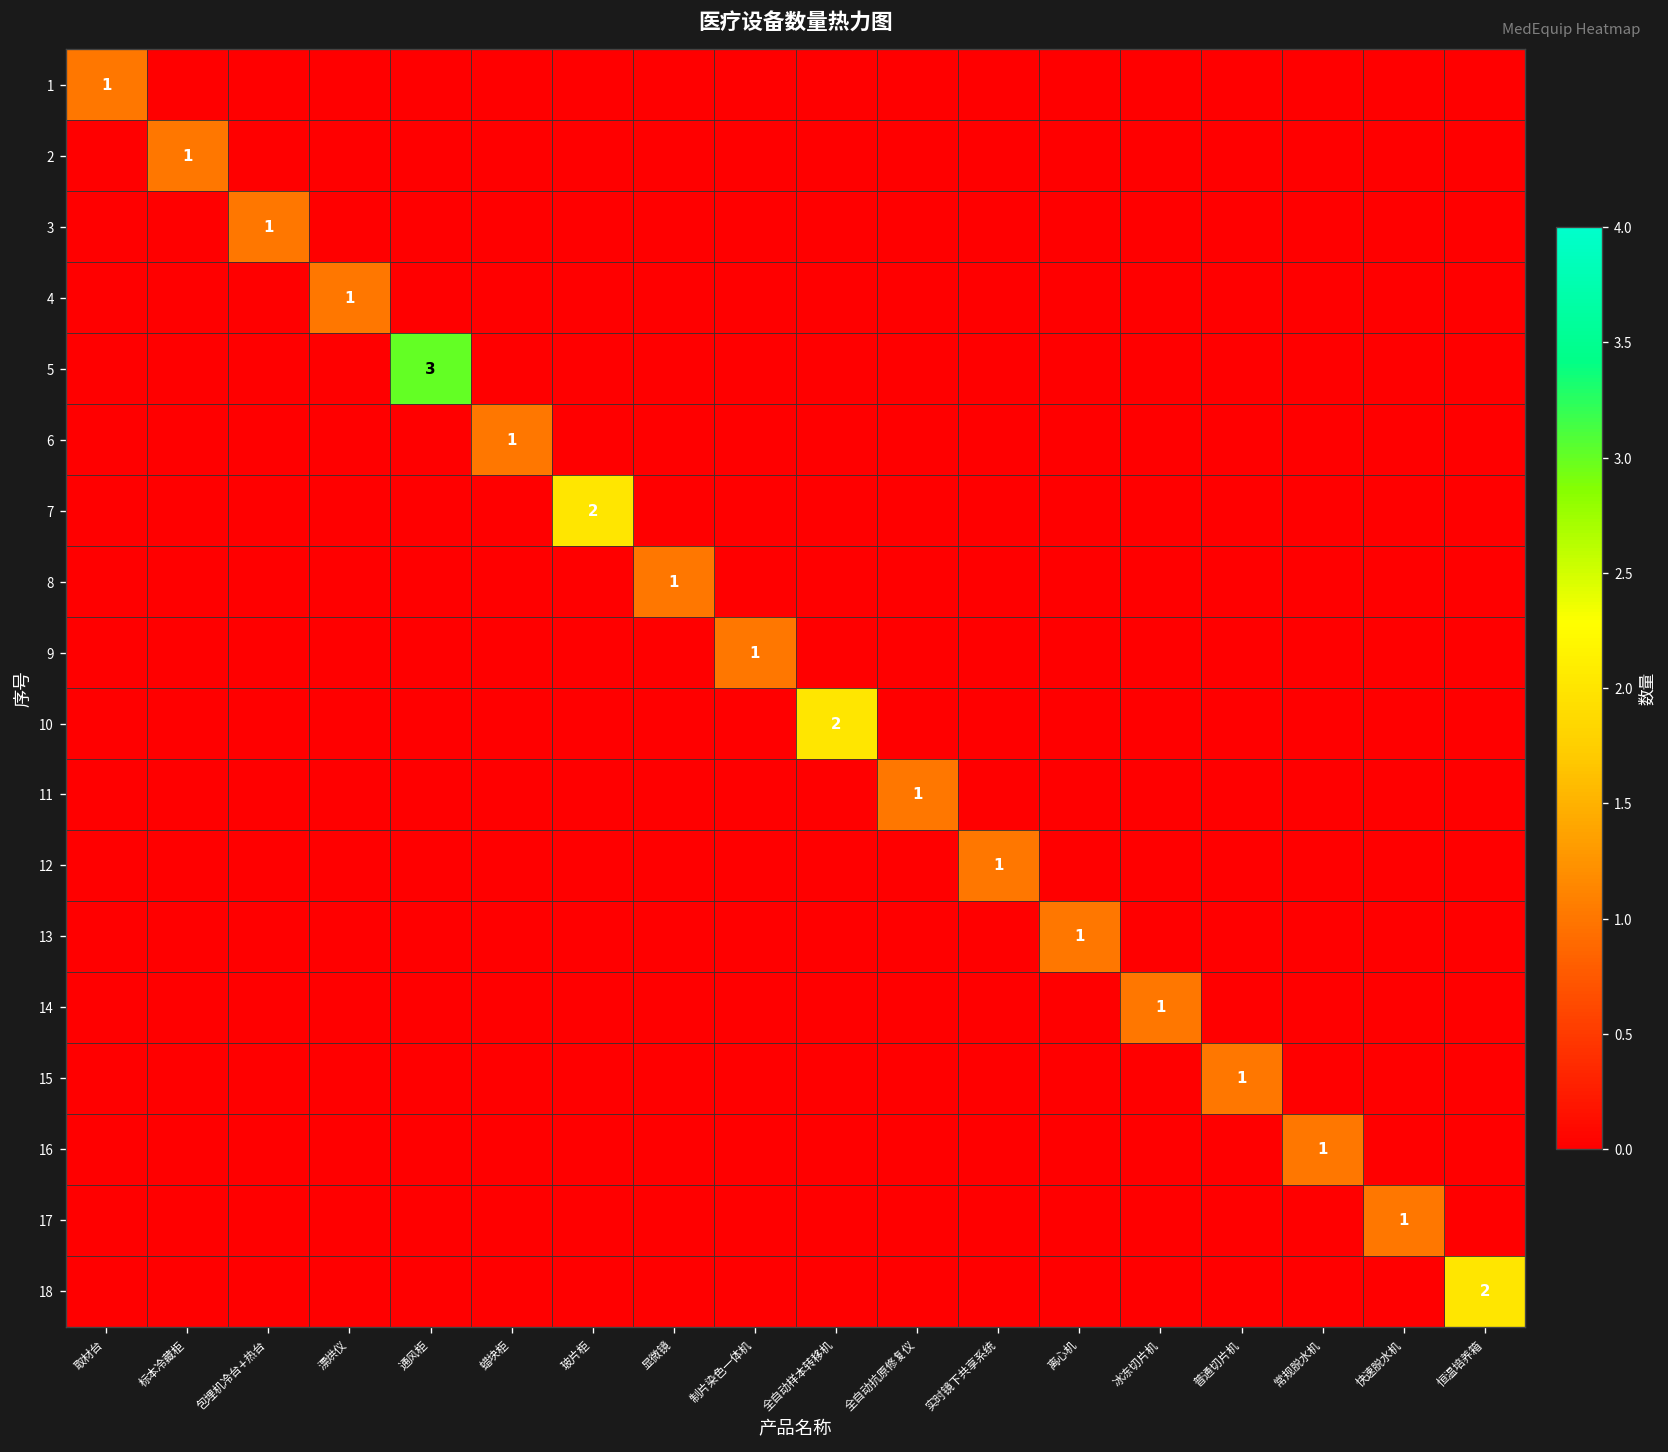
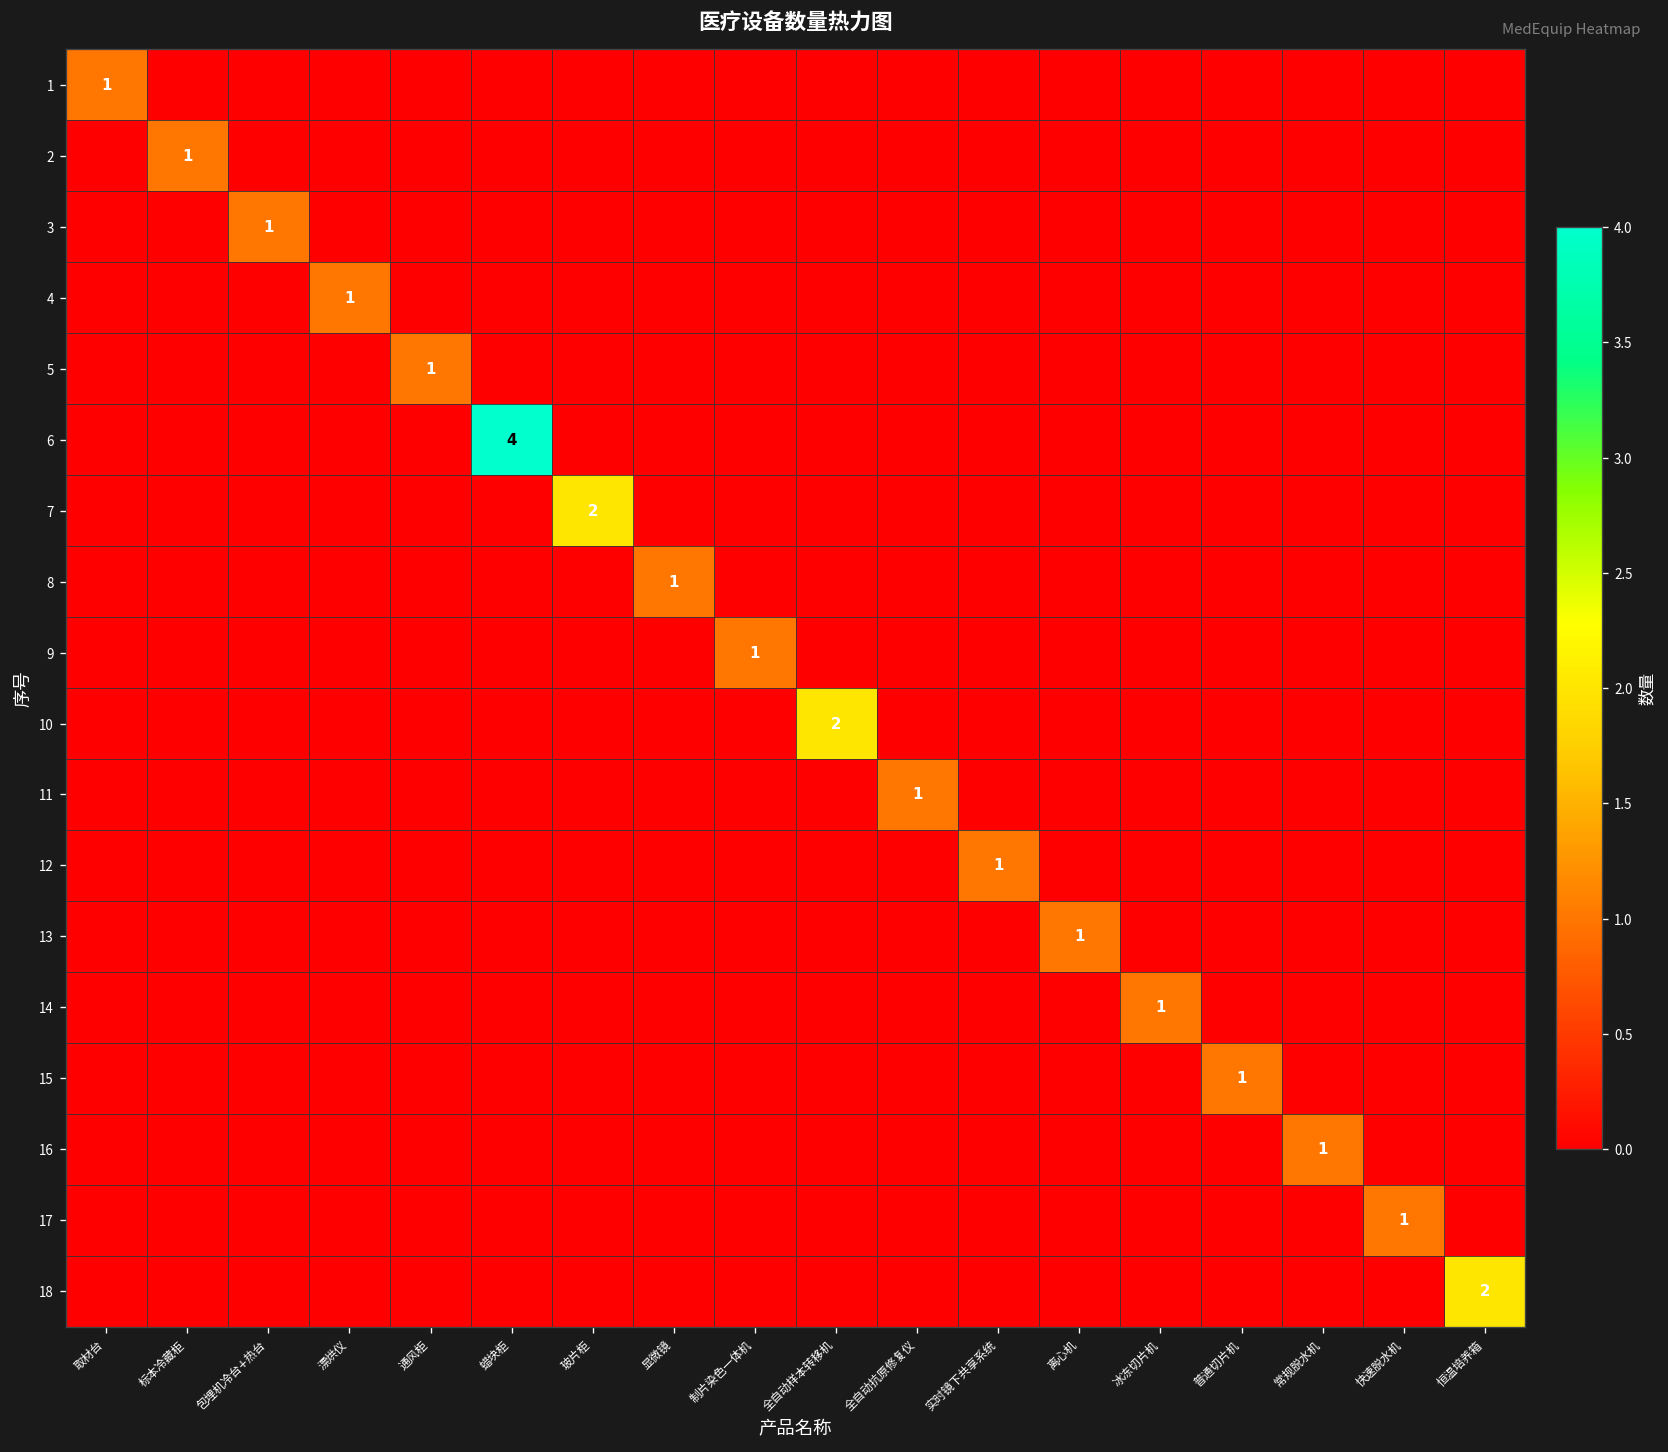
  {
    "1": {
      "取材台": 1
    },
    "2": {
      "标本冷藏柜": 1
    },
    "3": {
      "包埋机冷台+热台": 1
    },
    "4": {
      "漂烘仪": 1
    },
    "5": {
-     "通风柜": 3
+     "通风柜": 1
    },
    "6": {
-     "蜡块柜": 1
+     "蜡块柜": 4
    },
    "7": {
      "玻片柜": 2
    },
    "8": {
      "显微镜": 1
    },
    "9": {
      "制片染色一体机": 1
    },
    "10": {
      "全自动样本转移机": 2
    },
    "11": {
      "全自动抗原修复仪": 1
    },
    "12": {
      "实时镜下共享系统": 1
    },
    "13": {
      "离心机": 1
    },
    "14": {
      "冰冻切片机": 1
    },
    "15": {
      "普通切片机": 1
    },
    "16": {
      "常规脱水机": 1
    },
    "17": {
      "快速脱水机": 1
    },
    "18": {
      "恒温培养箱": 2
    }
  }
